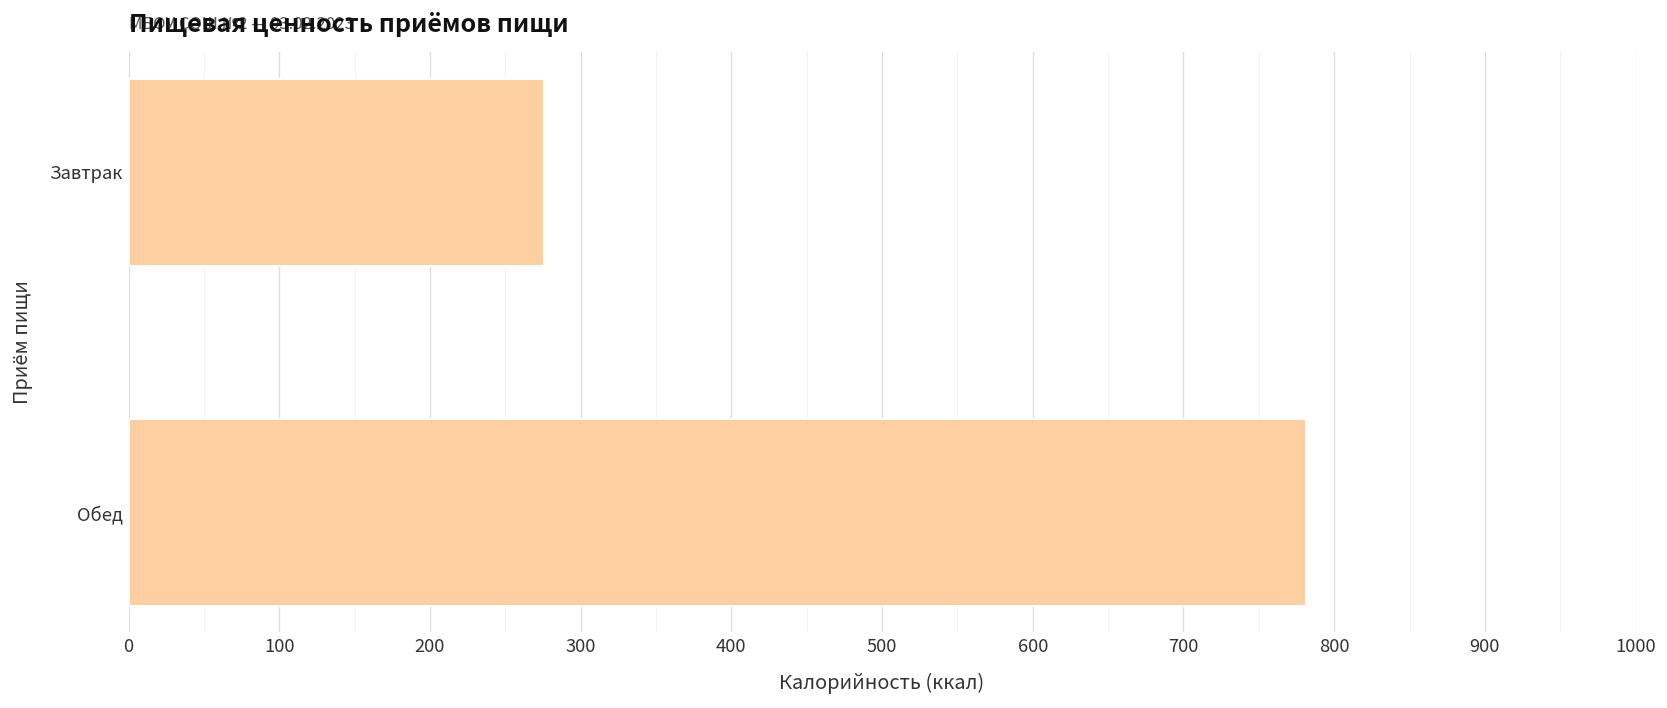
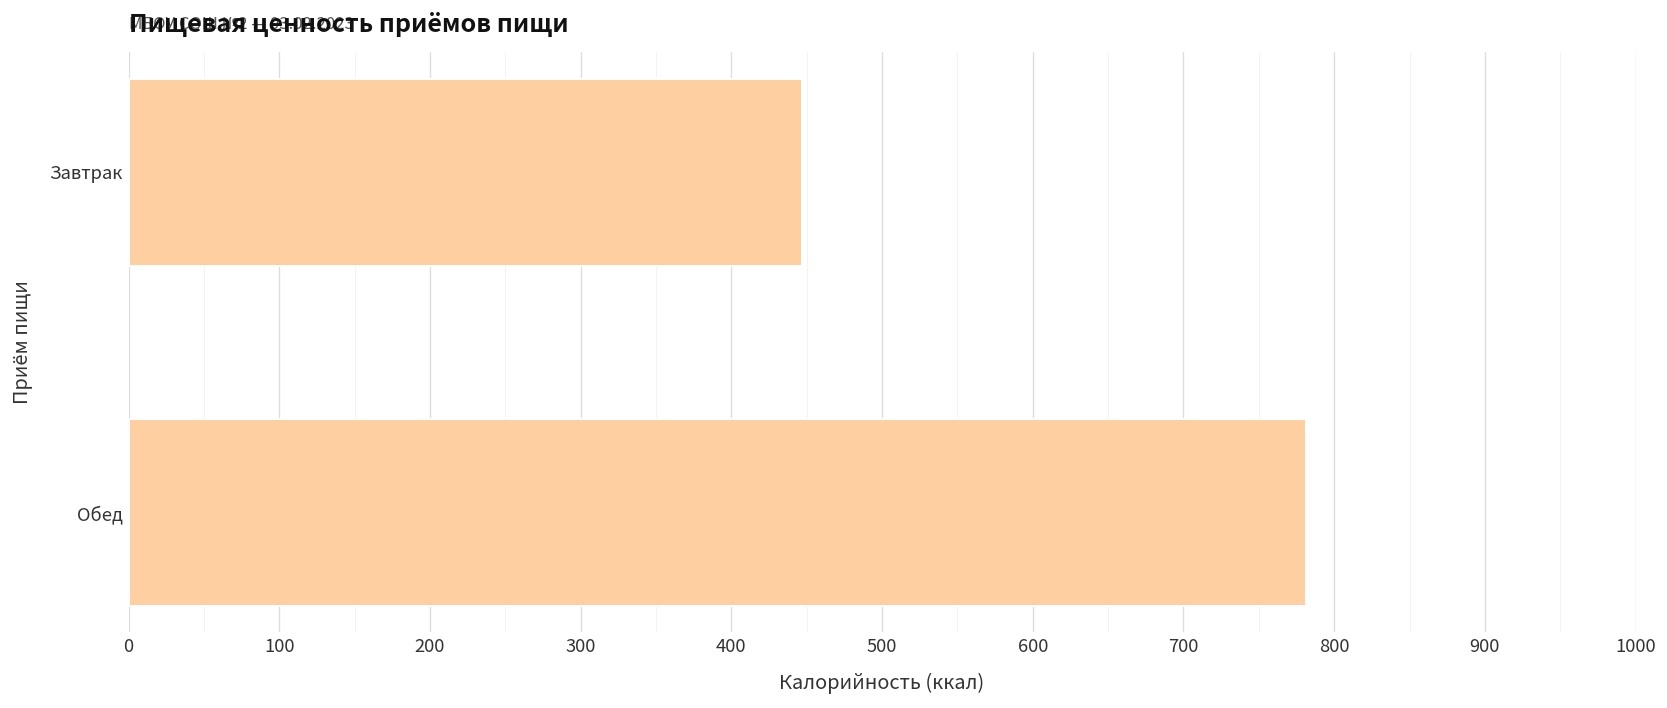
  {
-   "Завтрак": 276,
+   "Завтрак": 447,
    "Обед": 781
  }
